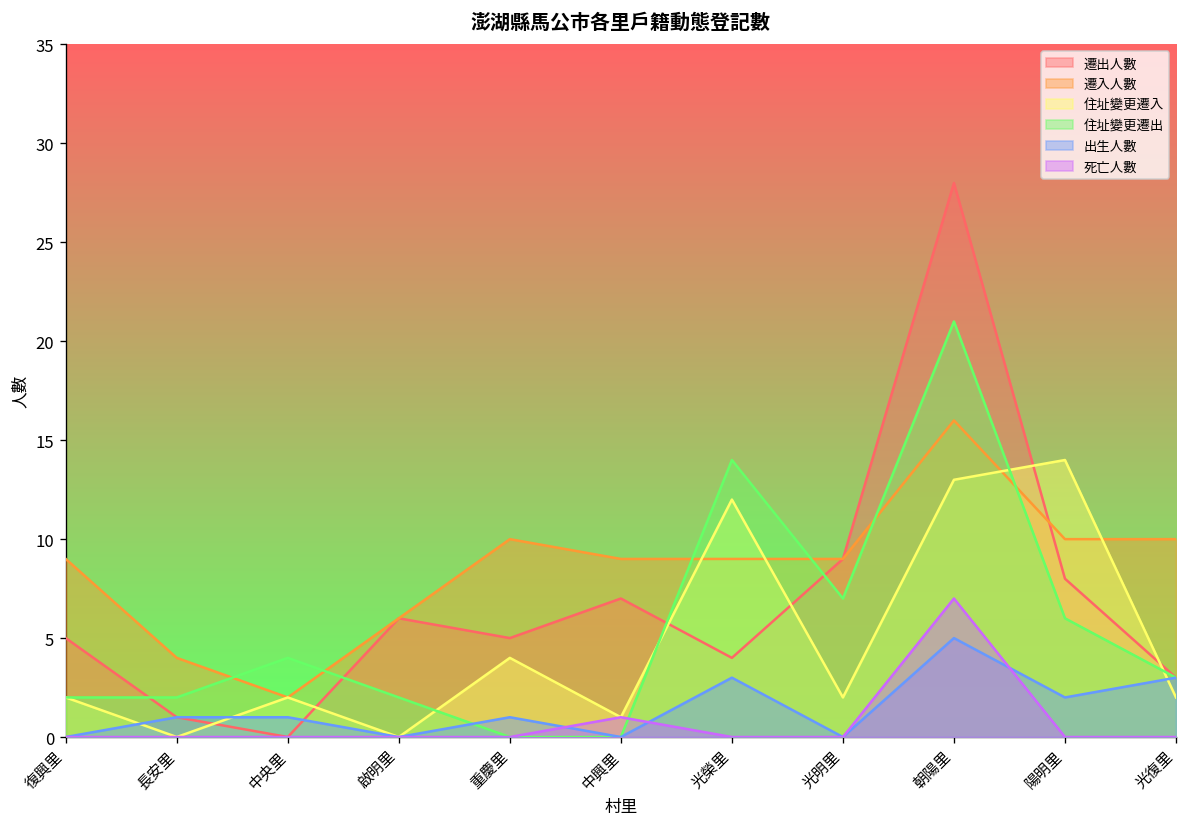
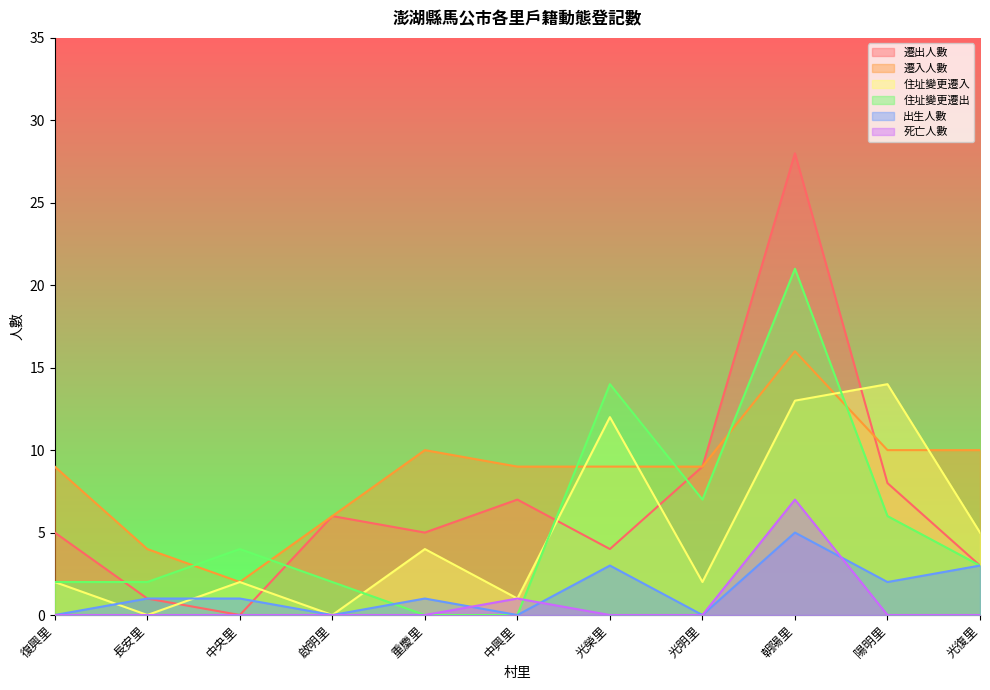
  {
    "住址變更遷入": {
      "重慶里": 4,
      "光榮里": 12,
      "光明里": 2,
      "朝陽里": 13,
      "陽明里": 14,
-     "光復里": 2
+     "光復里": 5
    },
    "住址變更遷出": {
      "長安里": 2,
      "中央里": 4,
      "啟明里": 2,
      "光榮里": 14,
      "光明里": 7,
      "朝陽里": 21,
      "陽明里": 6
    },
    "出生人數": {
      "中央里": 1,
      "重慶里": 1,
      "光榮里": 3,
      "朝陽里": 5,
      "陽明里": 2
    },
    "死亡人數": {
      "光榮里": 0,
      "朝陽里": 7,
      "陽明里": 0,
      "光復里": 0
    }
  }
